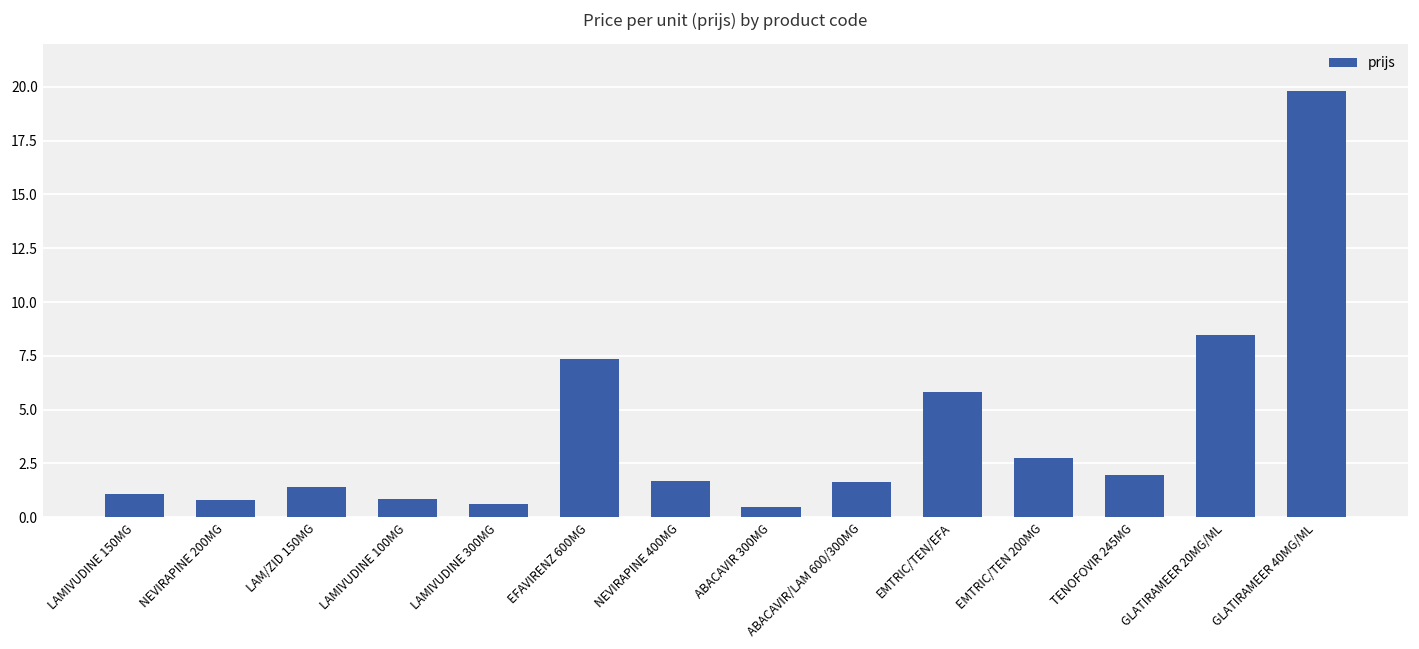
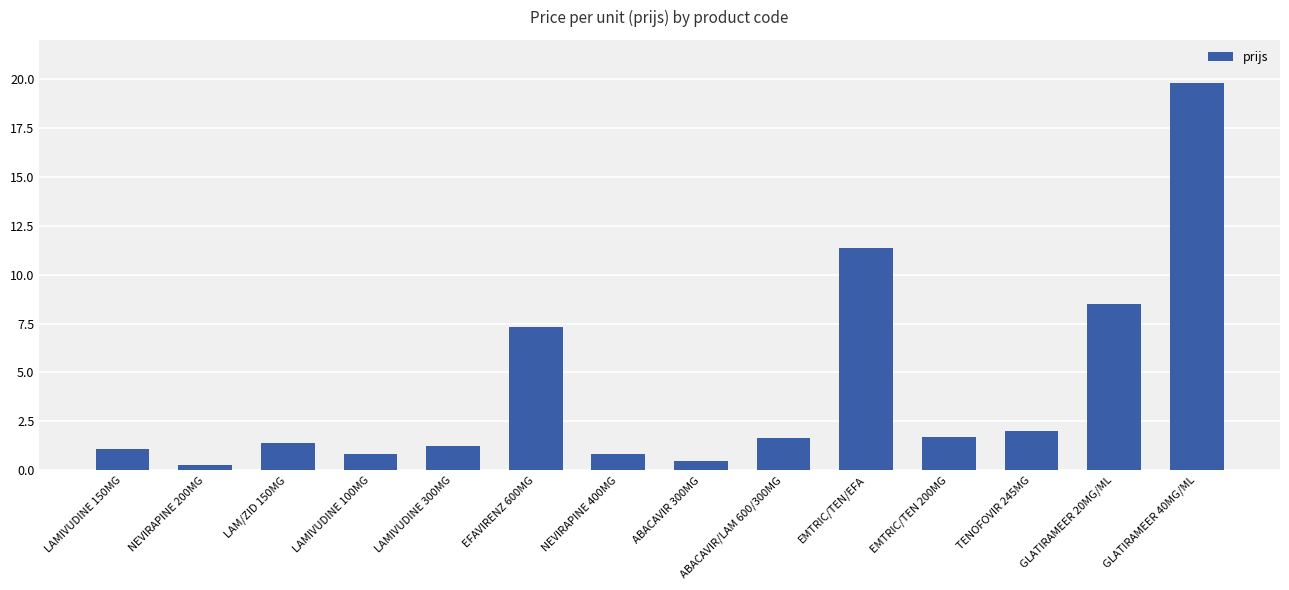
  {
    "LAMIVUDINE 150MG": 1.1,
-   "NEVIRAPINE 200MG": 0.8,
+   "NEVIRAPINE 200MG": 0.3,
    "LAM/ZID 150MG": 1.4,
    "LAMIVUDINE 100MG": 0.8,
-   "LAMIVUDINE 300MG": 0.6,
+   "LAMIVUDINE 300MG": 1.3,
    "EFAVIRENZ 600MG": 7.3,
-   "NEVIRAPINE 400MG": 1.7,
+   "NEVIRAPINE 400MG": 0.8,
    "ABACAVIR 300MG": 0.5,
    "ABACAVIR/LAM 600/300MG": 1.6,
-   "EMTRIC/TEN/EFA": 5.8,
-   "EMTRIC/TEN 200MG": 2.7,
+   "EMTRIC/TEN/EFA": 11.4,
+   "EMTRIC/TEN 200MG": 1.7,
    "TENOFOVIR 245MG": 2.0,
    "GLATIRAMEER 20MG/ML": 8.5,
    "GLATIRAMEER 40MG/ML": 19.8
  }
